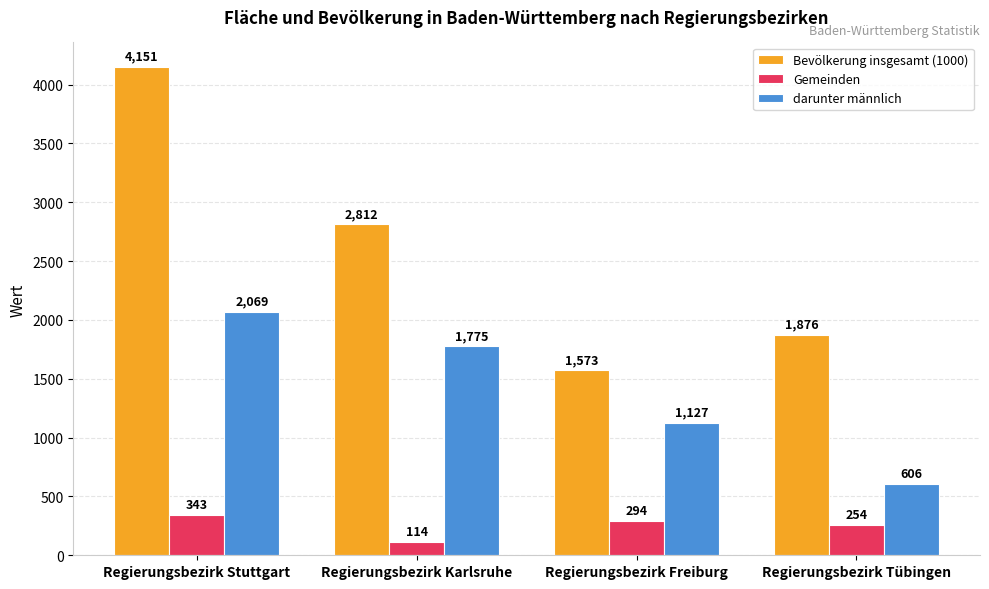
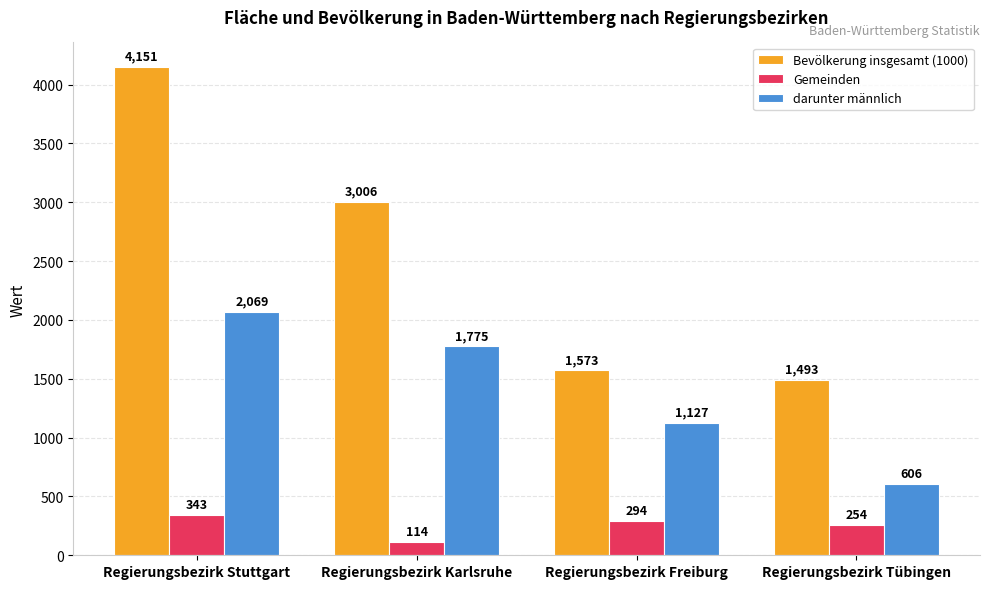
  {
    "Bevölkerung insgesamt (1000)": {
      "Regierungsbezirk Stuttgart": "4,151",
-     "Regierungsbezirk Karlsruhe": "2,812",
+     "Regierungsbezirk Karlsruhe": "3,006",
      "Regierungsbezirk Freiburg": "1,573",
-     "Regierungsbezirk Tübingen": "1,876"
+     "Regierungsbezirk Tübingen": "1,493"
    },
    "Gemeinden": {
      "Regierungsbezirk Stuttgart": "343",
      "Regierungsbezirk Karlsruhe": "114",
      "Regierungsbezirk Freiburg": "294",
      "Regierungsbezirk Tübingen": "254"
    },
    "darunter männlich": {
      "Regierungsbezirk Stuttgart": "2,069",
      "Regierungsbezirk Karlsruhe": "1,775",
      "Regierungsbezirk Freiburg": "1,127",
      "Regierungsbezirk Tübingen": "606"
    }
  }
